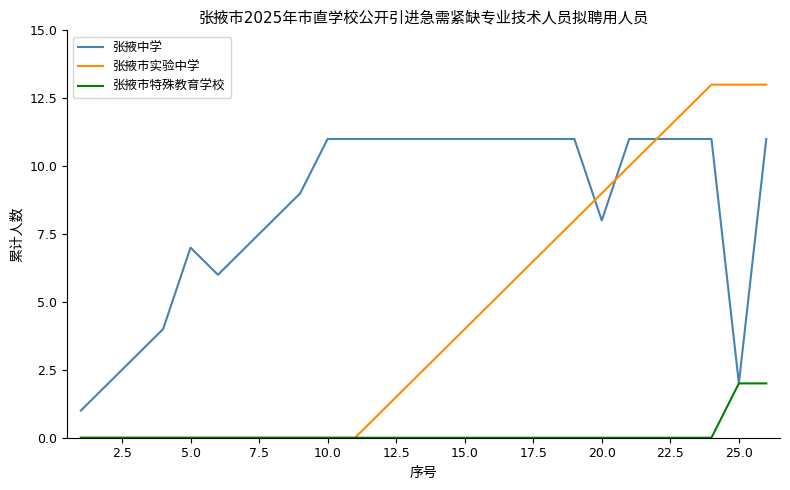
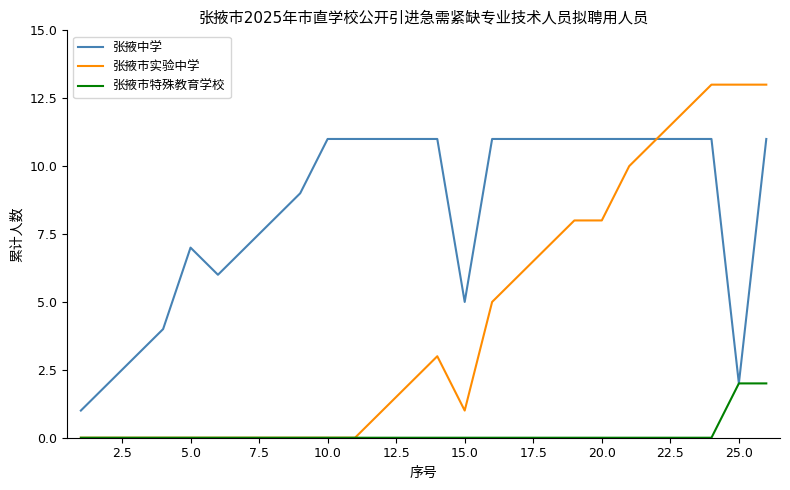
  {
    "张掖中学": {
      "5.0": 7,
      "10.0": 11,
-     "15.0": 11,
-     "20.0": 8
+     "15.0": 5,
+     "20.0": 11
    },
    "张掖市实验中学": {
-     "15.0": 4,
-     "20.0": 9,
+     "15.0": 1,
+     "20.0": 8,
      "25.0": 13
    },
    "张掖市特殊教育学校": {
      "15.0": 0,
      "20.0": 0
    }
  }
